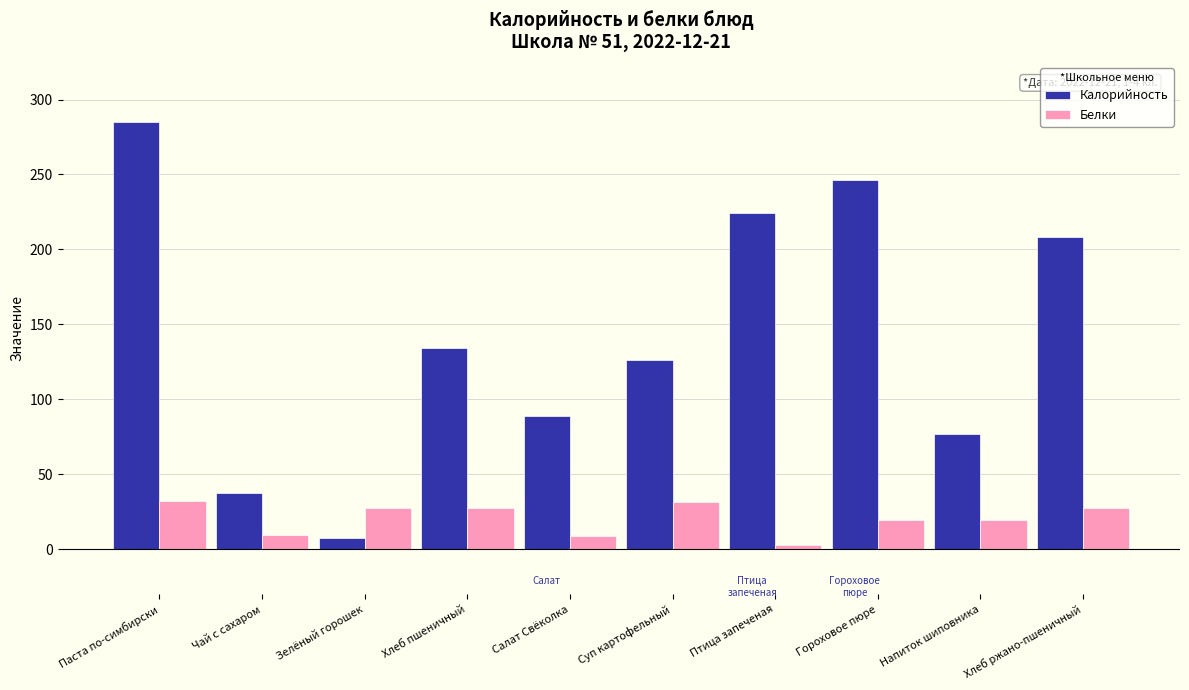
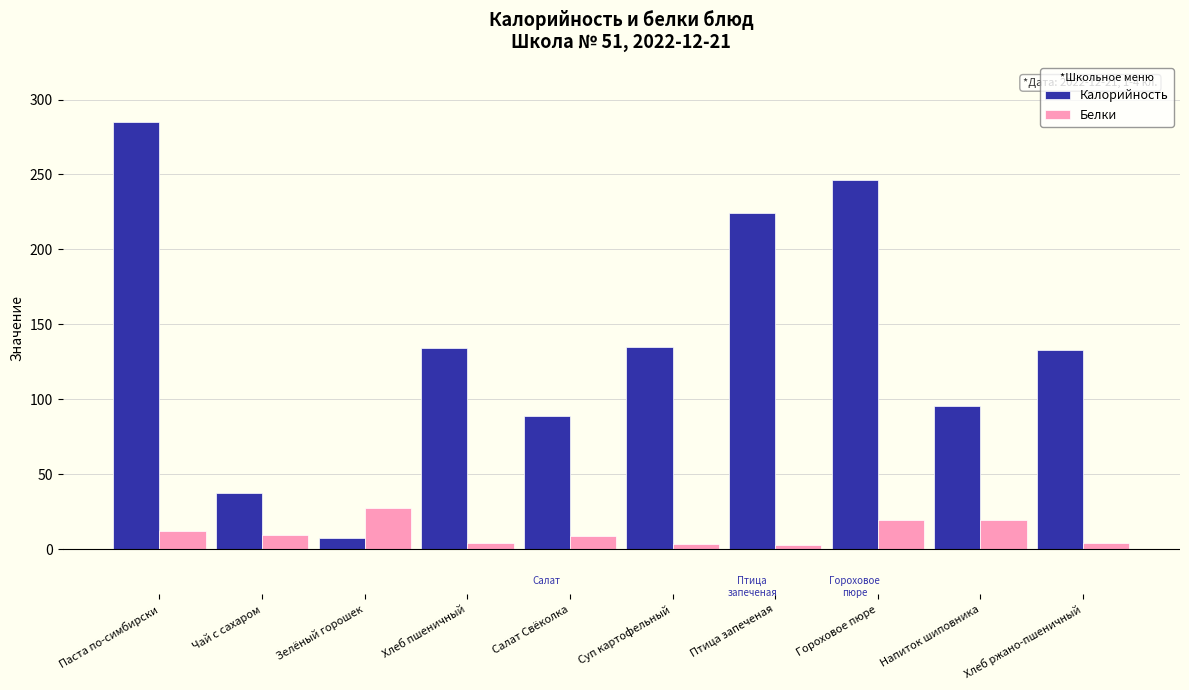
  {
    "Калорийность": {
      "Паста по-симбирски": 285,
      "Чай с сахаром": 37,
      "Зелёный горошек": 8,
      "Хлеб пшеничный": 134,
      "Салат Свёколка": 89,
-     "Суп картофельный": 127,
+     "Суп картофельный": 135,
      "Птица запеченая": 224,
      "Гороховое пюре": 247,
-     "Напиток шиповника": 77,
-     "Хлеб ржано-пшеничный": 208
+     "Напиток шиповника": 96,
+     "Хлеб ржано-пшеничный": 133
    },
    "Белки": {
-     "Паста по-симбирски": 32,
+     "Паста по-симбирски": 12,
      "Чай с сахаром": 9,
      "Зелёный горошек": 28,
-     "Хлеб пшеничный": 27,
+     "Хлеб пшеничный": 4,
      "Салат Свёколка": 9,
-     "Суп картофельный": 31,
+     "Суп картофельный": 3,
      "Птица запеченая": 3,
      "Гороховое пюре": 19,
      "Напиток шиповника": 20,
-     "Хлеб ржано-пшеничный": 27
+     "Хлеб ржано-пшеничный": 5
    }
  }
